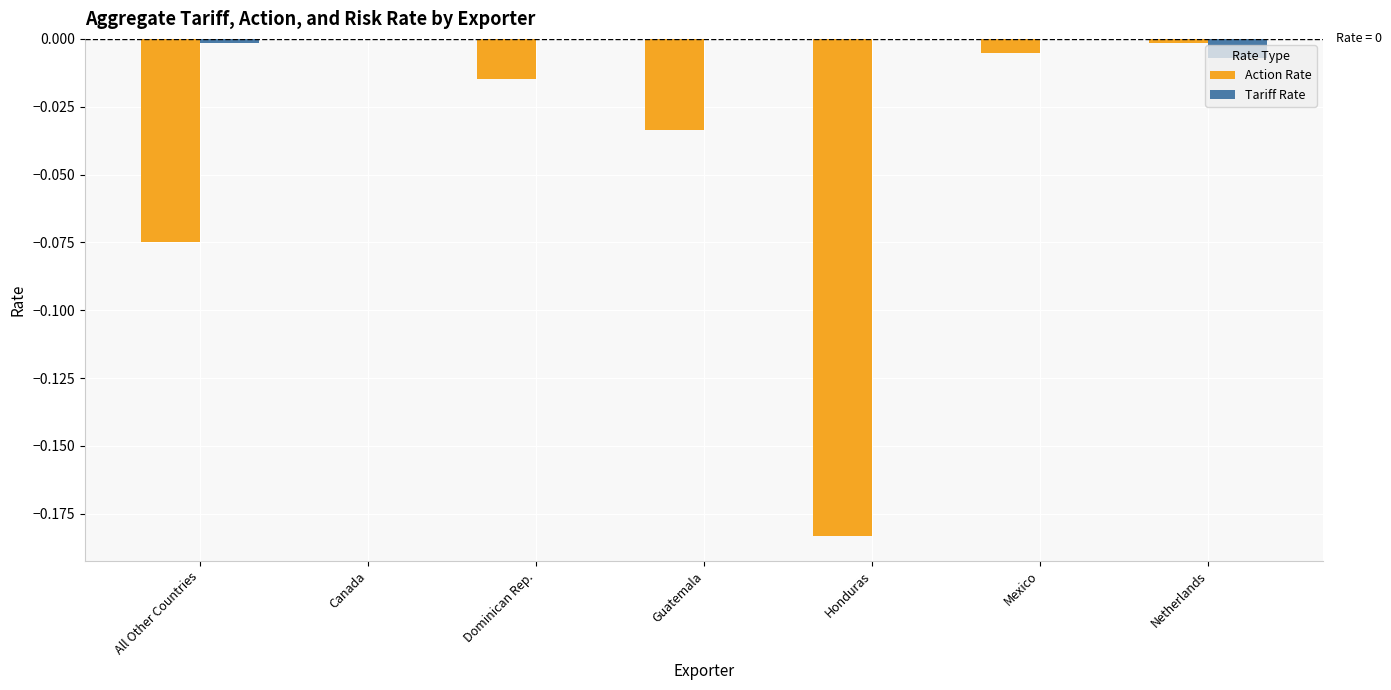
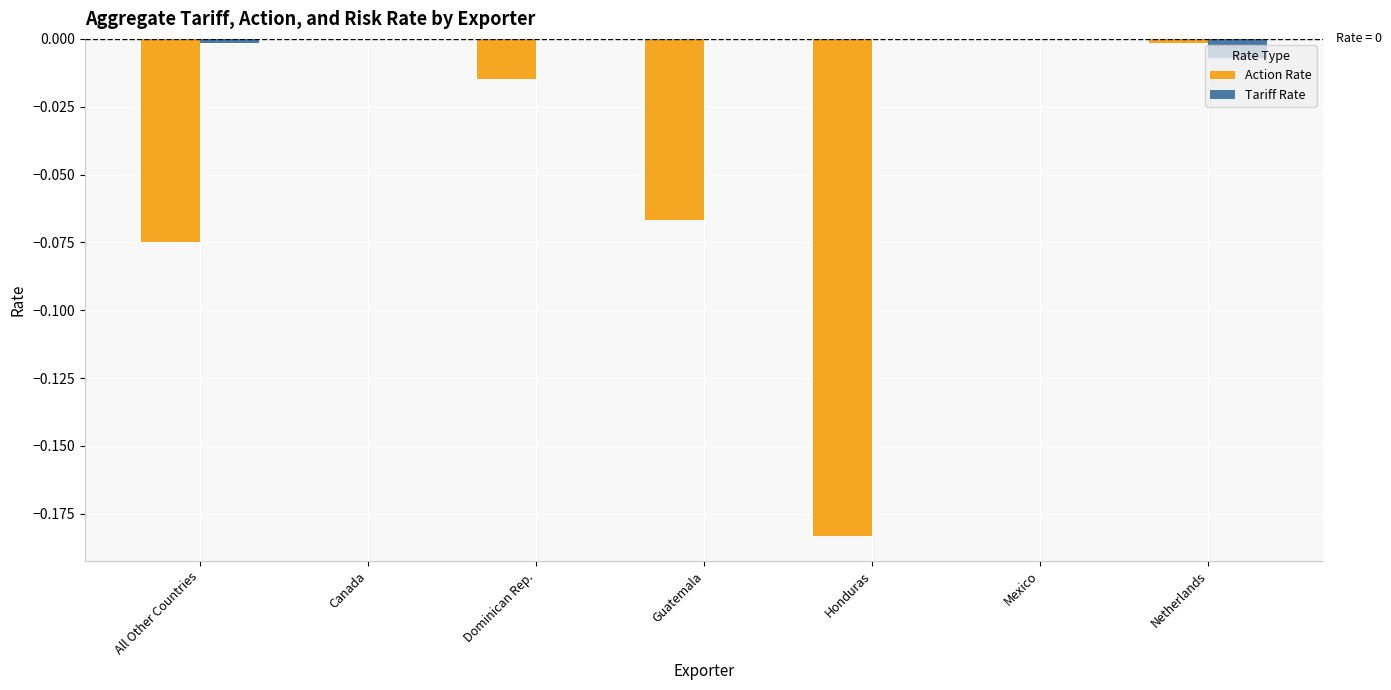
  {
    "Action Rate": {
      "All Other Countries": -0.075,
      "Canada": 0.000,
      "Dominican Rep.": -0.015,
-     "Guatemala": -0.034,
+     "Guatemala": -0.067,
      "Honduras": -0.183,
-     "Mexico": -0.005,
+     "Mexico": 0.000,
      "Netherlands": -0.002
    },
    "Tariff Rate": {
      "All Other Countries": -0.001,
      "Canada": 0.000,
      "Dominican Rep.": 0.000,
      "Guatemala": 0.000,
      "Honduras": 0.000,
      "Mexico": 0.000
    }
  }
